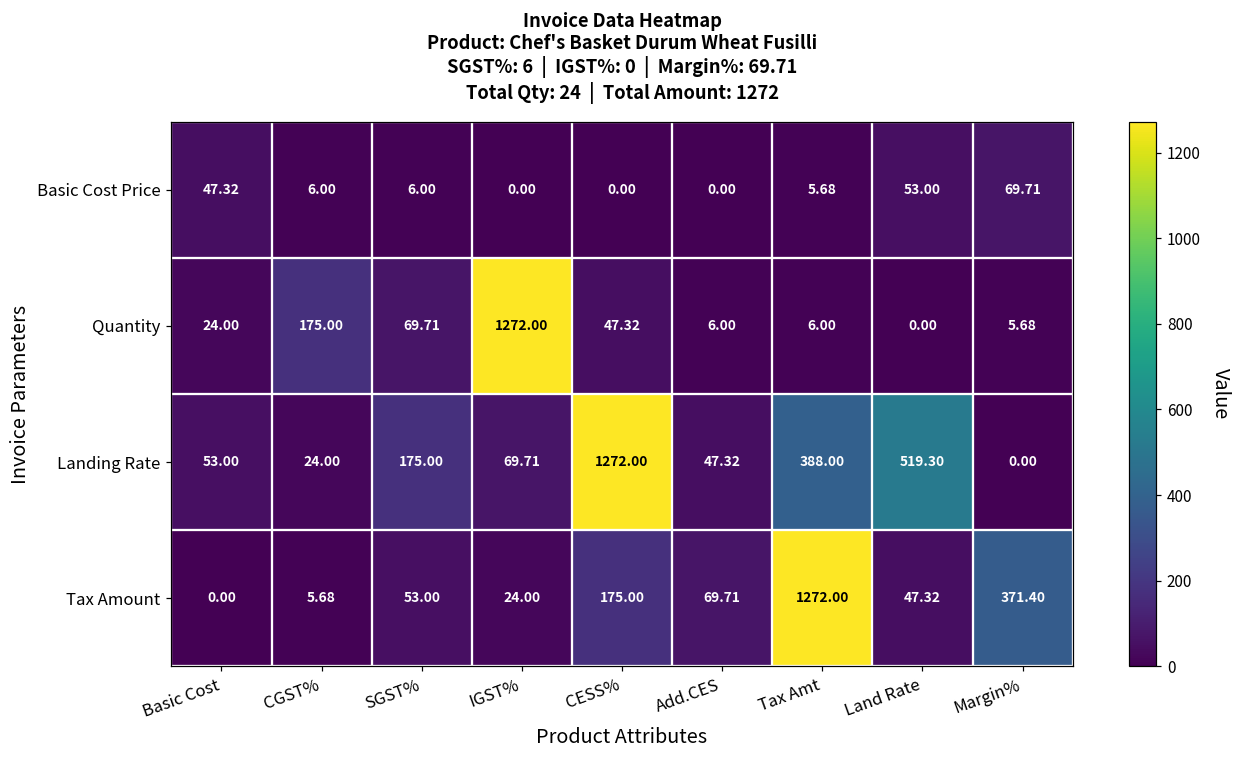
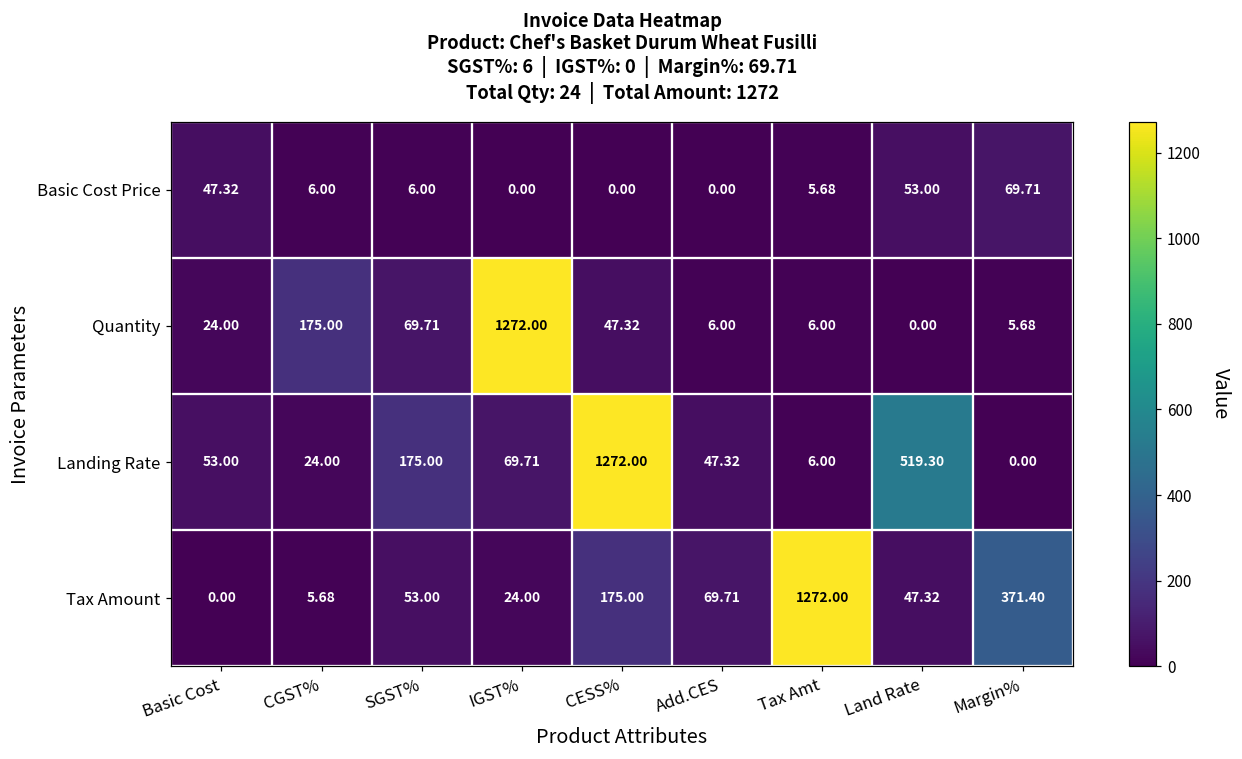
  {
    "Basic Cost Price": {
      "Basic Cost": 47.32,
      "CGST%": 6.00,
      "SGST%": 6.00,
      "IGST%": 0.00,
      "CESS%": 0.00,
      "Add.CES": 0.00,
      "Tax Amt": 5.68,
      "Land Rate": 53.00,
      "Margin%": 69.71
    },
    "Quantity": {
      "Basic Cost": 24.00,
      "CGST%": 175.00,
      "SGST%": 69.71,
      "IGST%": 1272.00,
      "CESS%": 47.32,
      "Add.CES": 6.00,
      "Tax Amt": 6.00,
      "Land Rate": 0.00,
      "Margin%": 5.68
    },
    "Landing Rate": {
      "Basic Cost": 53.00,
      "CGST%": 24.00,
      "SGST%": 175.00,
      "IGST%": 69.71,
      "CESS%": 1272.00,
      "Add.CES": 47.32,
-     "Tax Amt": 388.00,
+     "Tax Amt": 6.00,
      "Land Rate": 519.30,
      "Margin%": 0.00
    },
    "Tax Amount": {
      "Basic Cost": 0.00,
      "CGST%": 5.68,
      "SGST%": 53.00,
      "IGST%": 24.00,
      "CESS%": 175.00,
      "Add.CES": 69.71,
      "Tax Amt": 1272.00,
      "Land Rate": 47.32,
      "Margin%": 371.40
    }
  }
